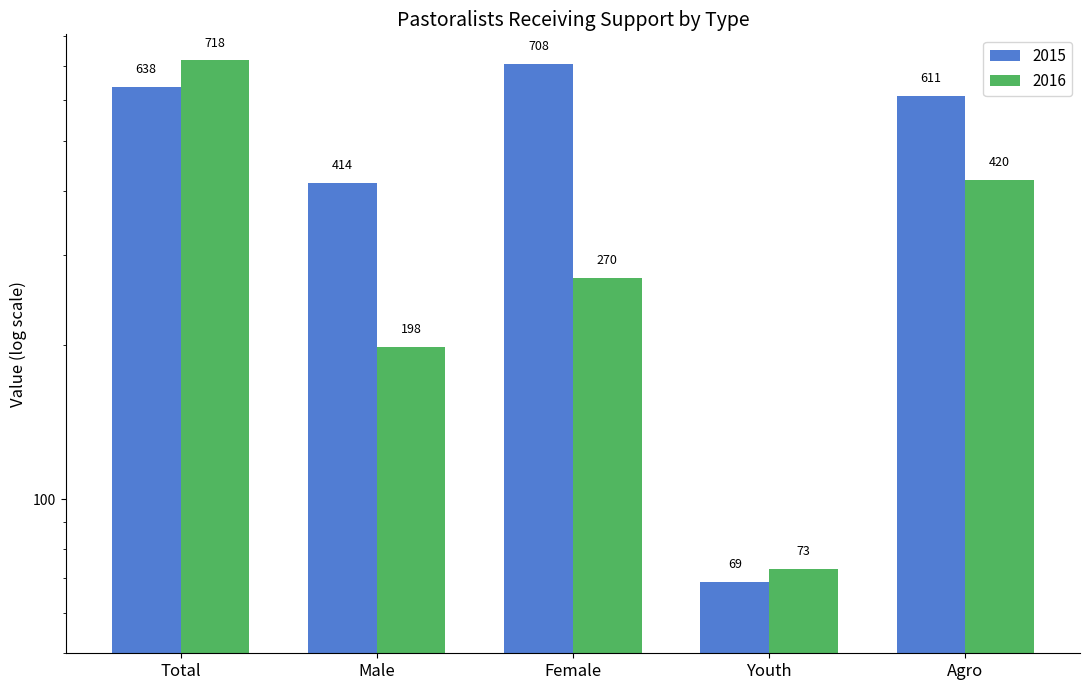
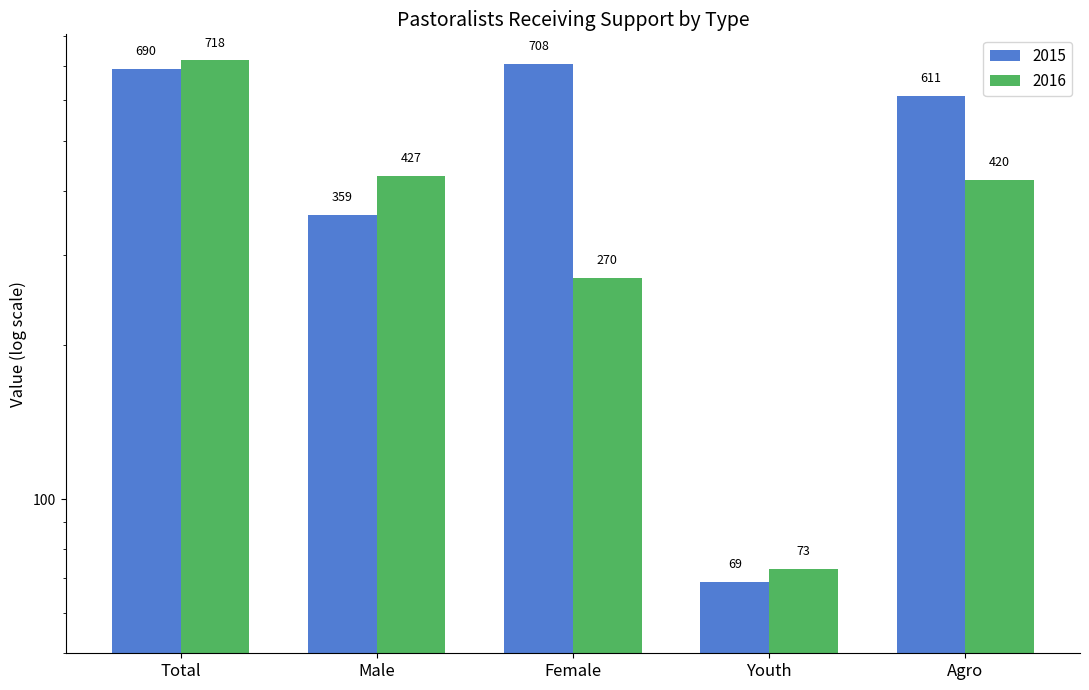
  {
    "2015": {
-     "Total": 638,
-     "Male": 414,
+     "Total": 690,
+     "Male": 359,
      "Female": 708,
      "Youth": 69,
      "Agro": 611
    },
    "2016": {
      "Total": 718,
-     "Male": 198,
+     "Male": 427,
      "Female": 270,
      "Youth": 73,
      "Agro": 420
    }
  }
